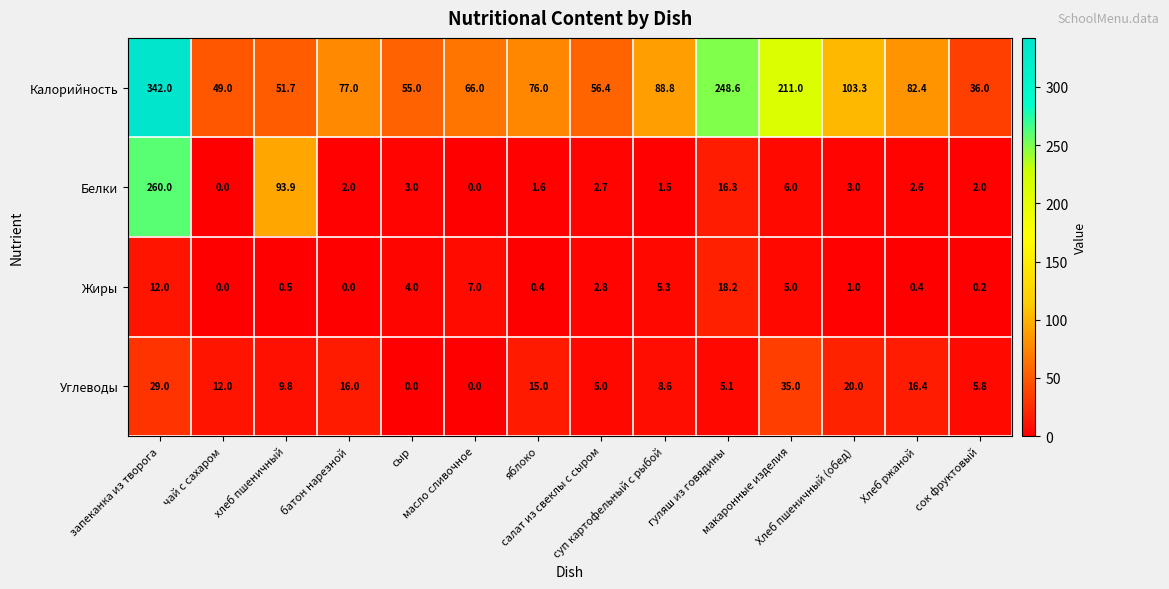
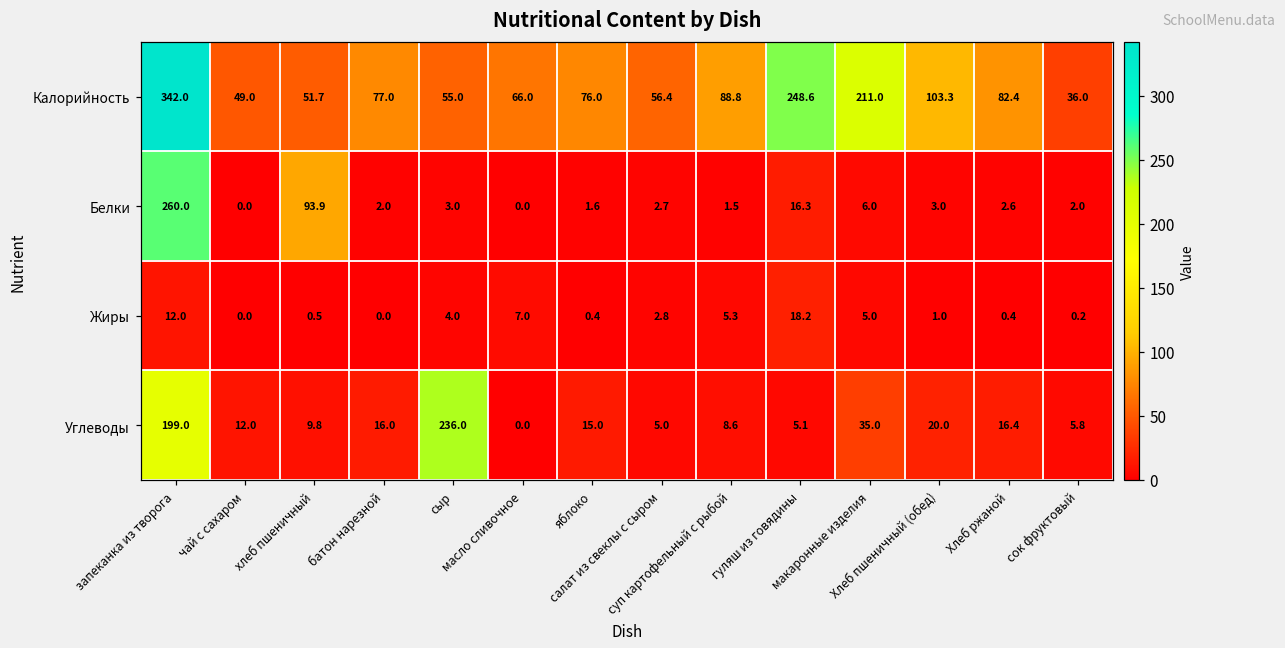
  {
    "Калорийность": {
      "запеканка из творога": 342.0,
      "чай с сахаром": 49.0,
      "хлеб пшеничный": 51.7,
      "батон нарезной": 77.0,
      "сыр": 55.0,
      "масло сливочное": 66.0,
      "яблоко": 76.0,
      "салат из свеклы с сыром": 56.4,
      "суп картофельный с рыбой": 88.8,
      "гуляш из говядины": 248.6,
      "макаронные изделия": 211.0,
      "Хлеб пшеничный (обед)": 103.3,
      "Хлеб ржаной": 82.4,
      "сок фруктовый": 36.0
    },
    "Белки": {
      "запеканка из творога": 260.0,
      "чай с сахаром": 0.0,
      "хлеб пшеничный": 93.9,
      "батон нарезной": 2.0,
      "сыр": 3.0,
      "масло сливочное": 0.0,
      "яблоко": 1.6,
      "салат из свеклы с сыром": 2.7,
      "суп картофельный с рыбой": 1.5,
      "гуляш из говядины": 16.3,
      "макаронные изделия": 6.0,
      "Хлеб пшеничный (обед)": 3.0,
      "Хлеб ржаной": 2.6,
      "сок фруктовый": 2.0
    },
    "Жиры": {
      "запеканка из творога": 12.0,
      "чай с сахаром": 0.0,
      "хлеб пшеничный": 0.5,
      "батон нарезной": 0.0,
      "сыр": 4.0,
      "масло сливочное": 7.0,
      "яблоко": 0.4,
      "салат из свеклы с сыром": 2.8,
      "суп картофельный с рыбой": 5.3,
      "гуляш из говядины": 18.2,
      "макаронные изделия": 5.0,
      "Хлеб пшеничный (обед)": 1.0,
      "Хлеб ржаной": 0.4,
      "сок фруктовый": 0.2
    },
    "Углеводы": {
-     "запеканка из творога": 29.0,
+     "запеканка из творога": 199.0,
      "чай с сахаром": 12.0,
      "хлеб пшеничный": 9.8,
      "батон нарезной": 16.0,
-     "сыр": 0.0,
+     "сыр": 236.0,
      "масло сливочное": 0.0,
      "яблоко": 15.0,
      "салат из свеклы с сыром": 5.0,
      "суп картофельный с рыбой": 8.6,
      "гуляш из говядины": 5.1,
      "макаронные изделия": 35.0,
      "Хлеб пшеничный (обед)": 20.0,
      "Хлеб ржаной": 16.4,
      "сок фруктовый": 5.8
    }
  }
